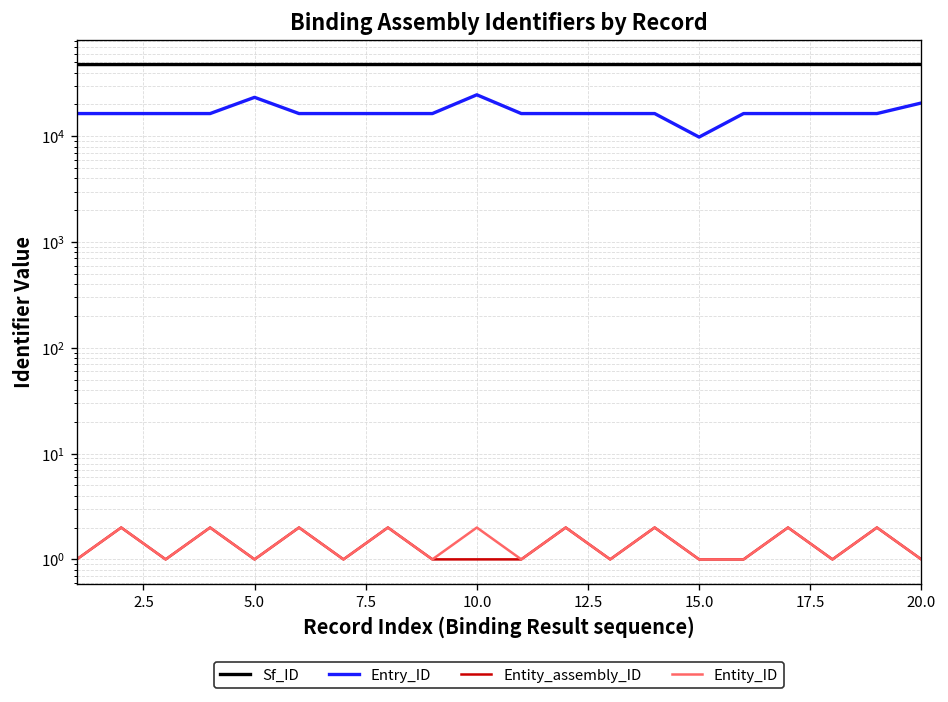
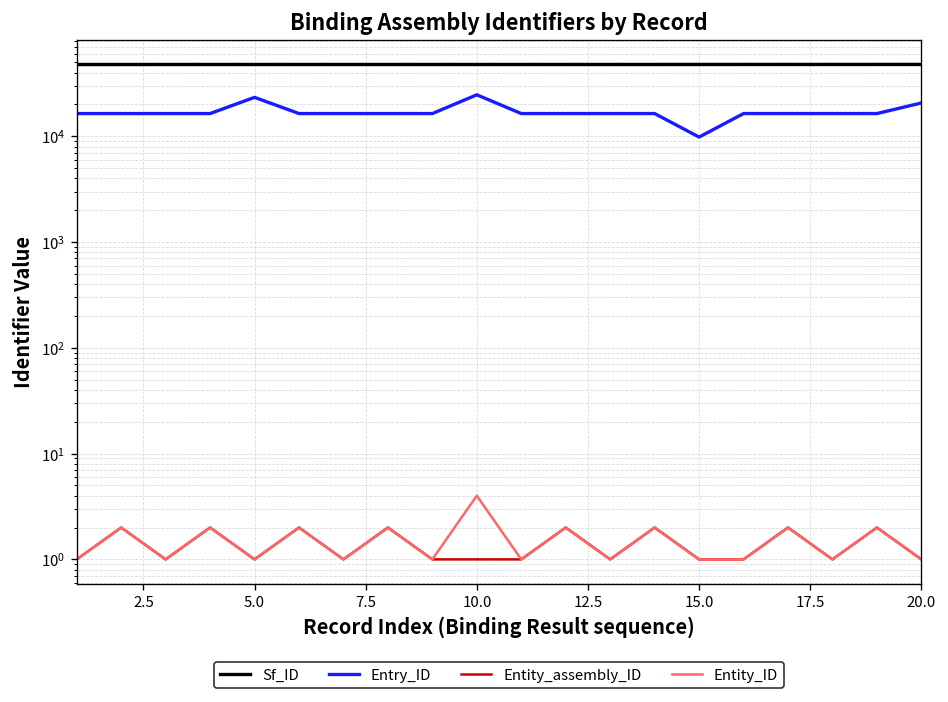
  {
    "Sf_ID": {
      "5.0": 50000,
      "10.0": 50000,
      "15.0": 50000,
      "20.0": 50000
    },
    "Entry_ID": {
      "5.0": 23000,
      "10.0": 25000,
      "15.0": 10000,
      "20.0": 21000
    },
    "Entity_assembly_ID": {
      "10.0": 1
    },
    "Entity_ID": {
-     "10.0": 2
+     "10.0": 4
    }
  }
